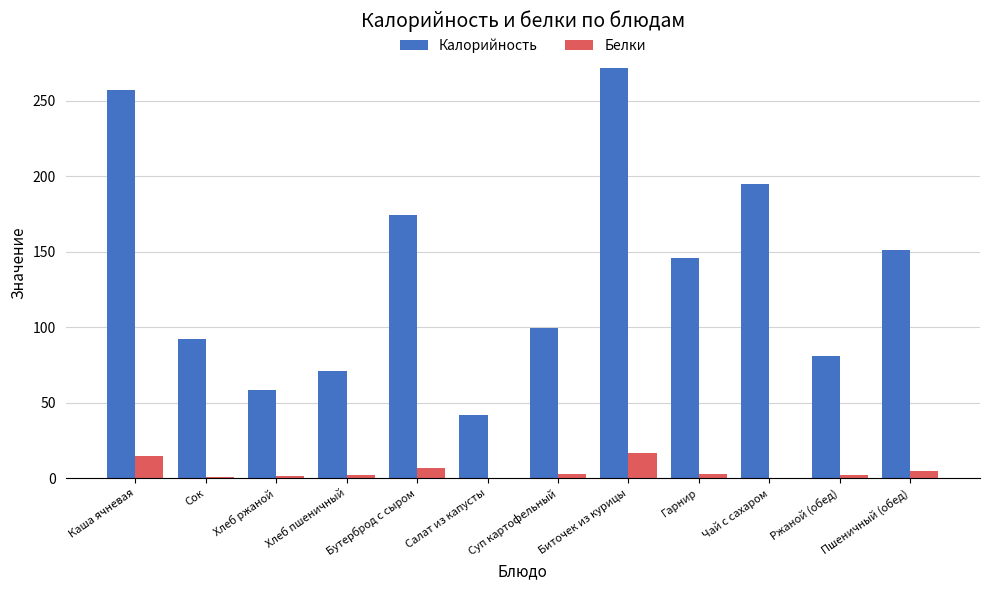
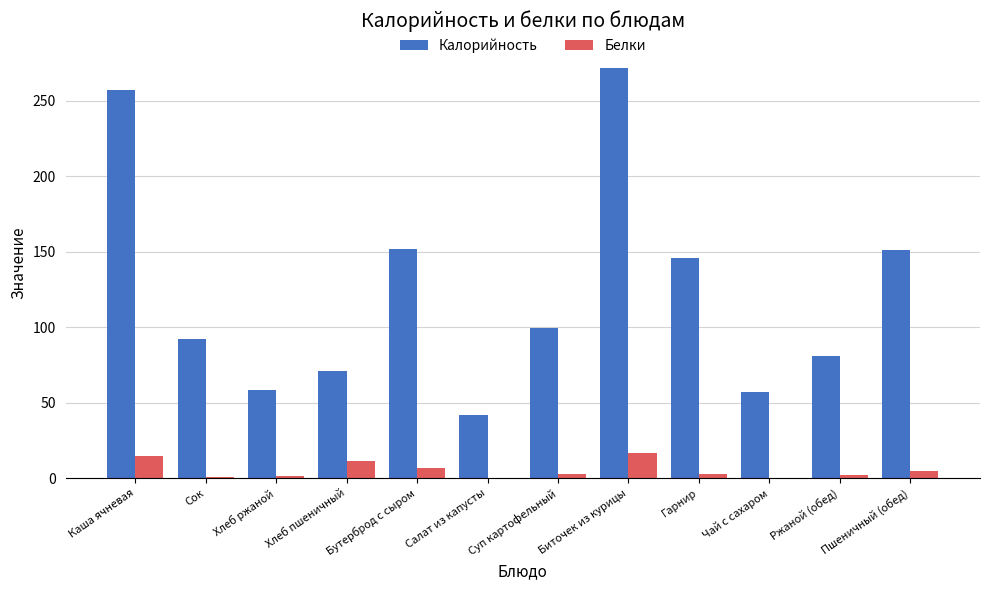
  {
    "Калорийность": {
      "Каша ячневая": 257,
      "Сок": 92,
      "Хлеб ржаной": 59,
      "Хлеб пшеничный": 71,
-     "Бутерброд с сыром": 174,
+     "Бутерброд с сыром": 152,
      "Салат из капусты": 42,
      "Суп картофельный": 99,
      "Биточек из курицы": 272,
      "Гарнир": 146,
-     "Чай с сахаром": 195,
+     "Чай с сахаром": 57,
      "Ржаной (обед)": 81,
      "Пшеничный (обед)": 151
    },
    "Белки": {
      "Каша ячневая": 15,
-     "Хлеб пшеничный": 2,
+     "Хлеб пшеничный": 12,
      "Бутерброд с сыром": 7,
      "Суп картофельный": 3,
      "Биточек из курицы": 16,
      "Гарнир": 3,
      "Ржаной (обед)": 2,
      "Пшеничный (обед)": 5
    }
  }
